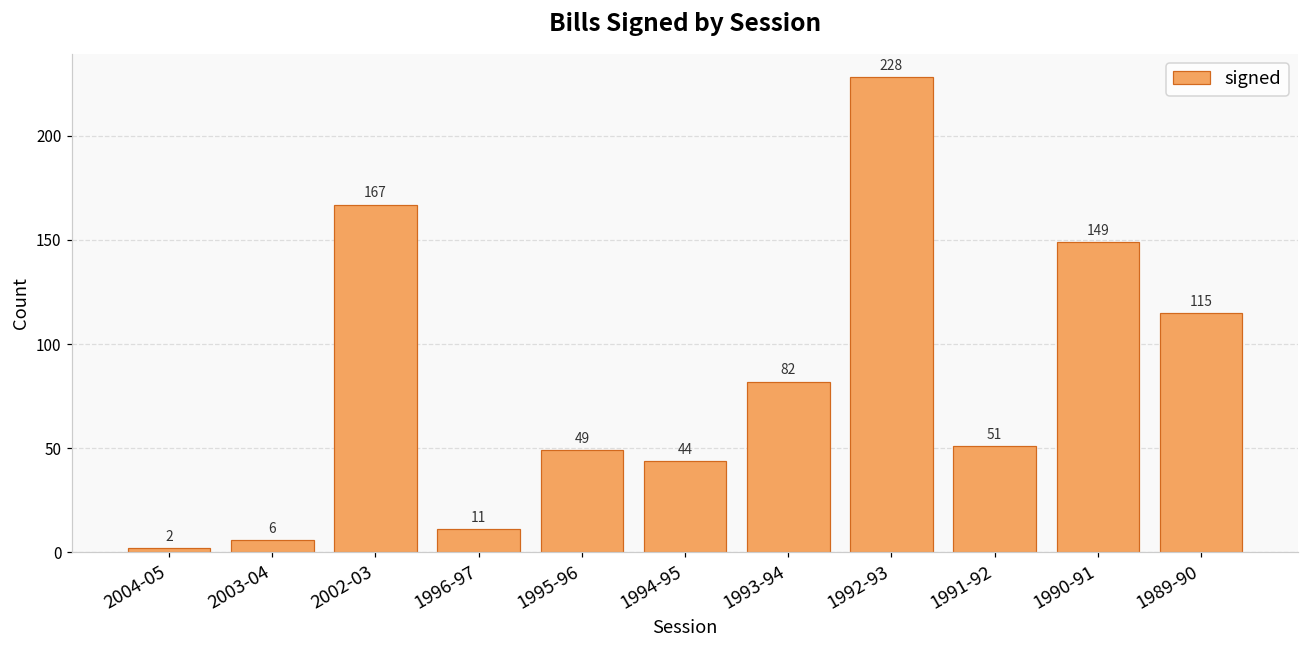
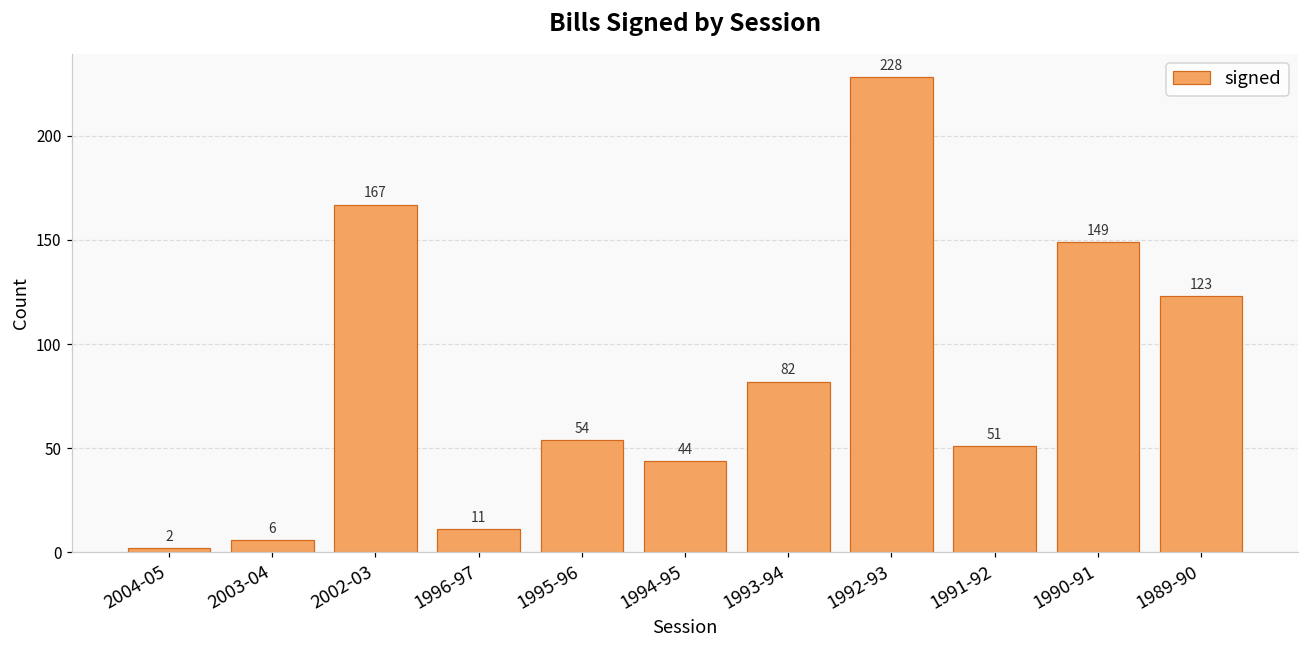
  {
    "2004-05": 2,
    "2003-04": 6,
    "2002-03": 167,
    "1996-97": 11,
-   "1995-96": 49,
+   "1995-96": 54,
    "1994-95": 44,
    "1993-94": 82,
    "1992-93": 228,
    "1991-92": 51,
    "1990-91": 149,
-   "1989-90": 115
+   "1989-90": 123
  }
